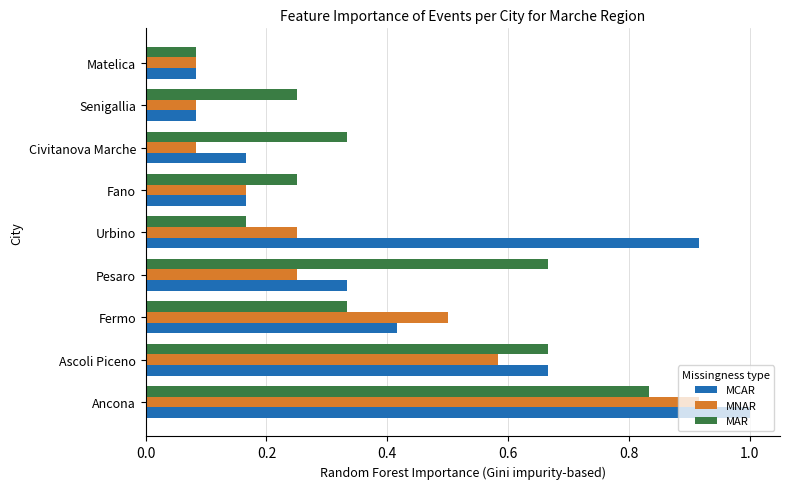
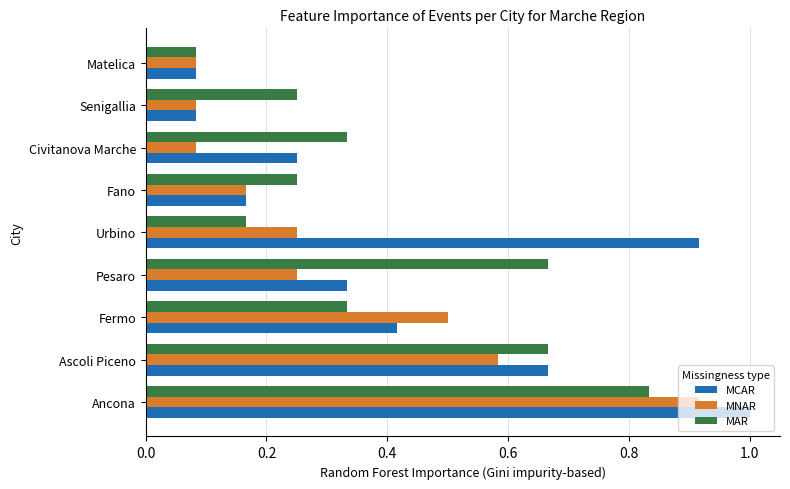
  {
    "MCAR": {
      "Matelica": 0.08,
      "Senigallia": 0.08,
-     "Civitanova Marche": 0.17,
+     "Civitanova Marche": 0.25,
      "Fano": 0.17,
      "Urbino": 0.92,
      "Pesaro": 0.33,
      "Fermo": 0.42,
      "Ascoli Piceno": 0.67
    },
    "MNAR": {
      "Matelica": 0.08,
      "Senigallia": 0.08,
      "Civitanova Marche": 0.08,
      "Fano": 0.17,
      "Urbino": 0.25,
      "Pesaro": 0.25,
      "Fermo": 0.50,
      "Ascoli Piceno": 0.58
    },
    "MAR": {
      "Matelica": 0.08,
      "Senigallia": 0.25,
      "Civitanova Marche": 0.33,
      "Fano": 0.25,
      "Urbino": 0.17,
      "Pesaro": 0.67,
      "Fermo": 0.33,
      "Ascoli Piceno": 0.67,
      "Ancona": 0.83
    }
  }
